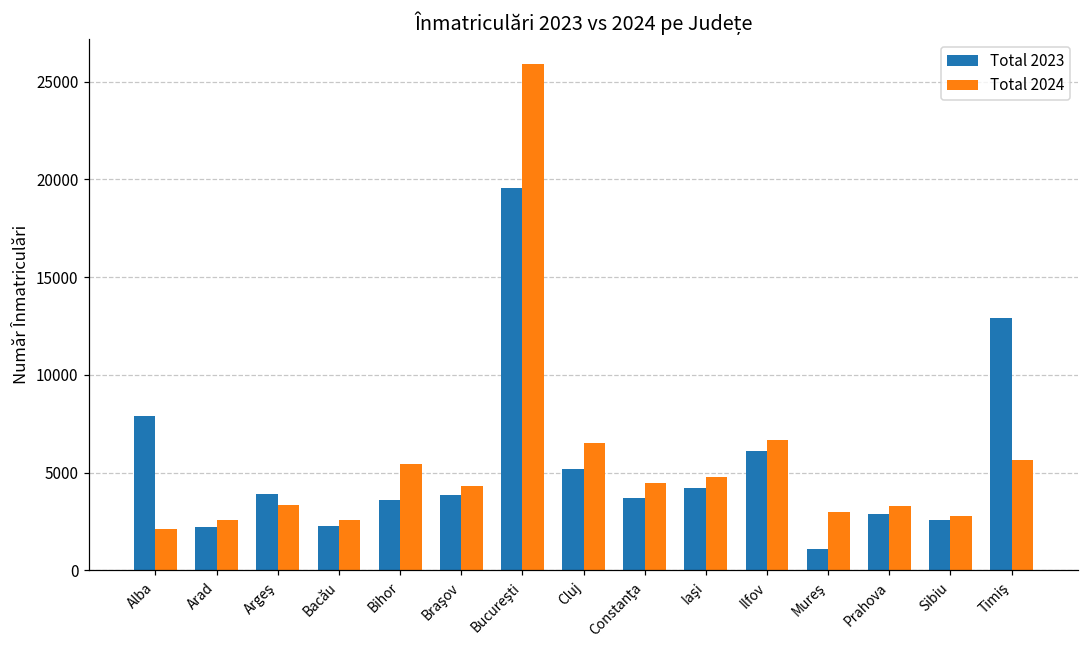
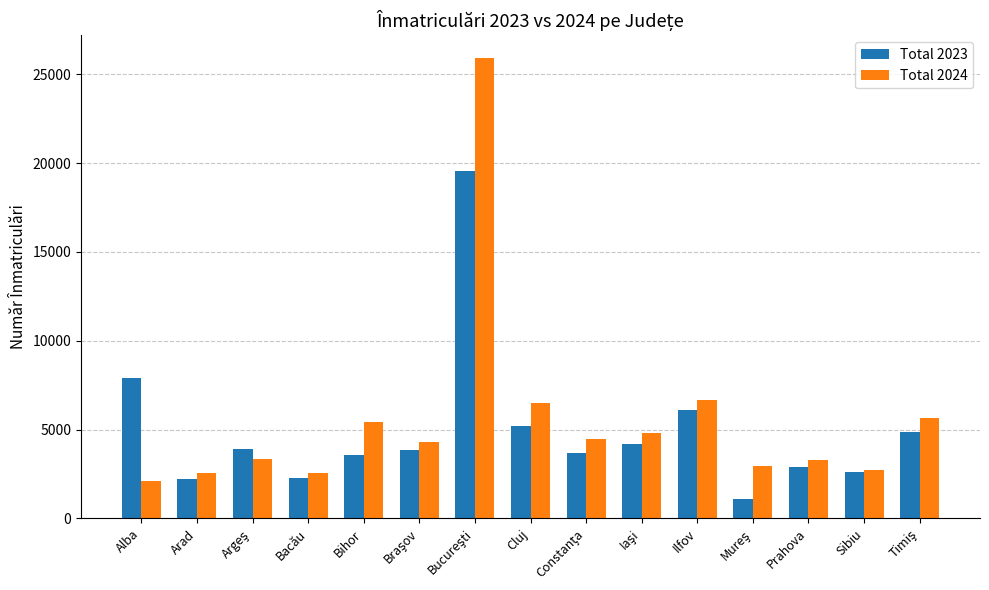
  {
    "Total 2023": {
      "Alba": 7900,
      "Arad": 2200,
      "Argeş": 3900,
      "Bacău": 2300,
      "Bihor": 3600,
      "Braşov": 3900,
      "Bucureşti": 19600,
      "Cluj": 5200,
      "Constanţa": 3700,
      "Iaşi": 4200,
      "Ilfov": 6100,
      "Mureş": 1100,
      "Prahova": 2900,
      "Sibiu": 2600,
-     "Timiş": 12900
+     "Timiş": 4900
    },
    "Total 2024": {
      "Alba": 2100,
      "Arad": 2600,
      "Argeş": 3300,
      "Bacău": 2600,
      "Bihor": 5400,
      "Braşov": 4300,
      "Bucureşti": 25900,
      "Cluj": 6500,
      "Constanţa": 4500,
      "Iaşi": 4800,
      "Ilfov": 6700,
      "Mureş": 3000,
      "Prahova": 3300,
      "Sibiu": 2800,
      "Timiş": 5700
    }
  }
